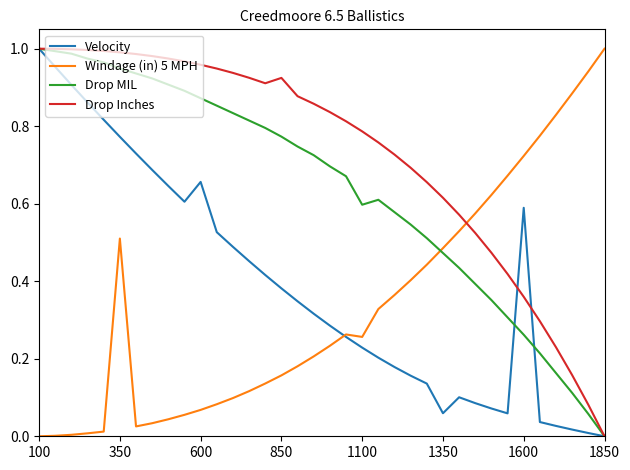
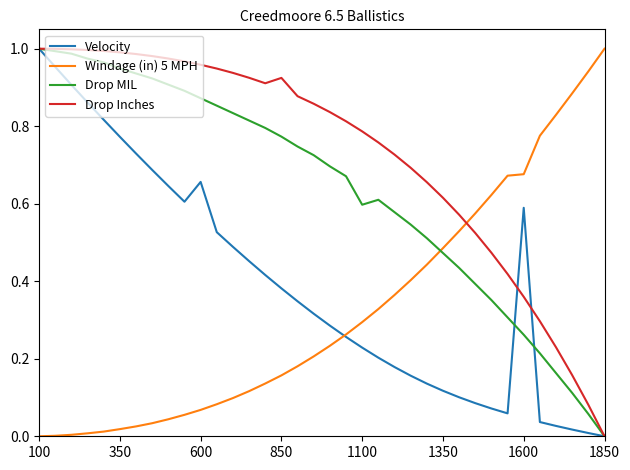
  {
    "Velocity": {
      "350": 0.77,
      "600": 0.66,
      "850": 0.38,
      "1100": 0.23,
-     "1350": 0.06,
+     "1350": 0.12,
      "1600": 0.59
    },
    "Windage (in) 5 MPH": {
      "100": 0.00,
-     "350": 0.51,
+     "350": 0.02,
      "600": 0.07,
      "850": 0.16,
-     "1100": 0.26,
+     "1100": 0.29,
      "1350": 0.49,
-     "1600": 0.72,
+     "1600": 0.68,
      "1850": 1.00
    },
    "Drop MIL": {
      "850": 0.77,
      "1100": 0.60,
      "1350": 0.47,
      "1600": 0.26
    },
    "Drop Inches": {
      "850": 0.92,
      "1100": 0.79,
      "1350": 0.62,
      "1600": 0.36
    }
  }
